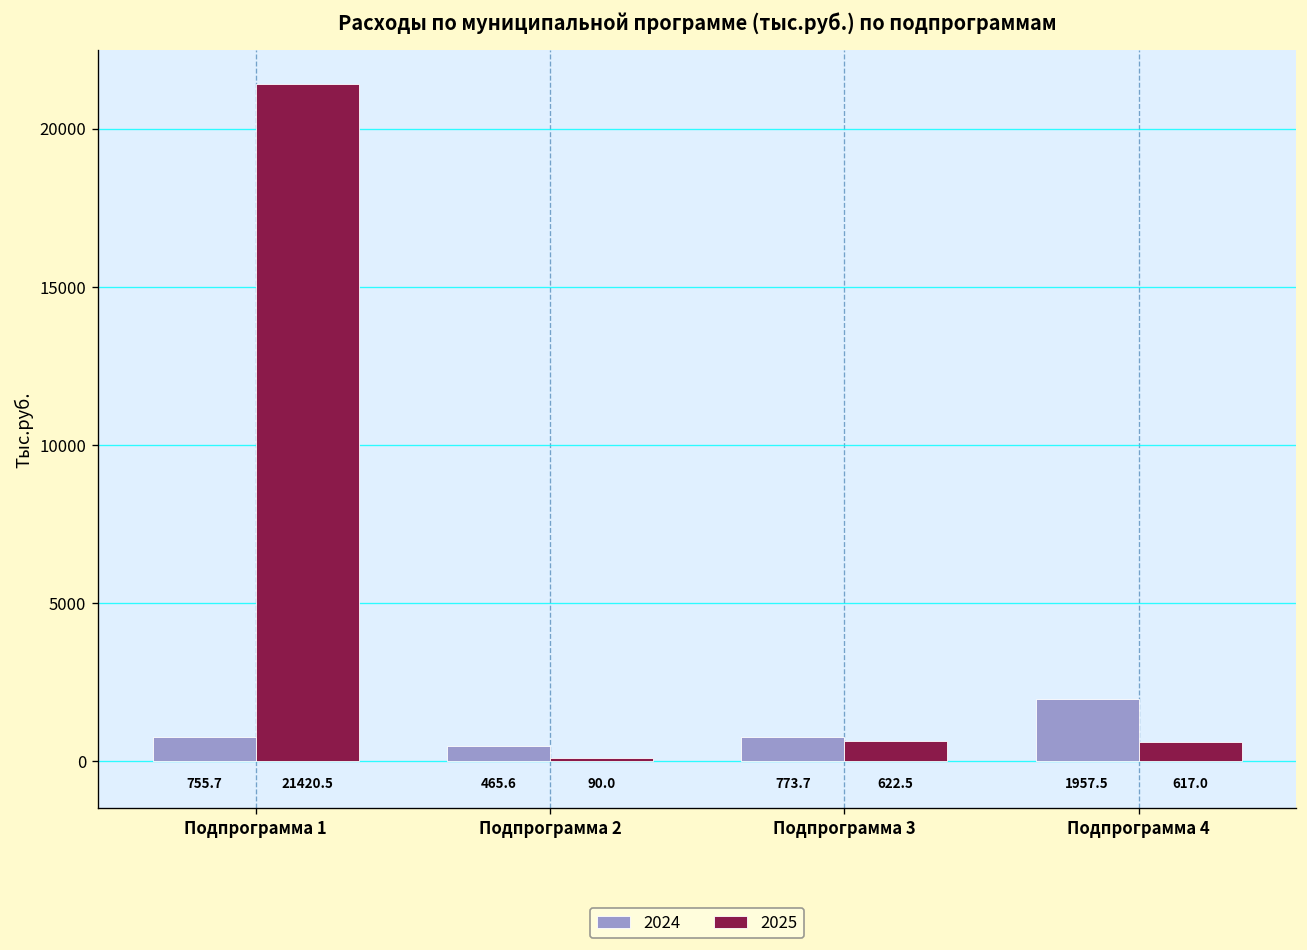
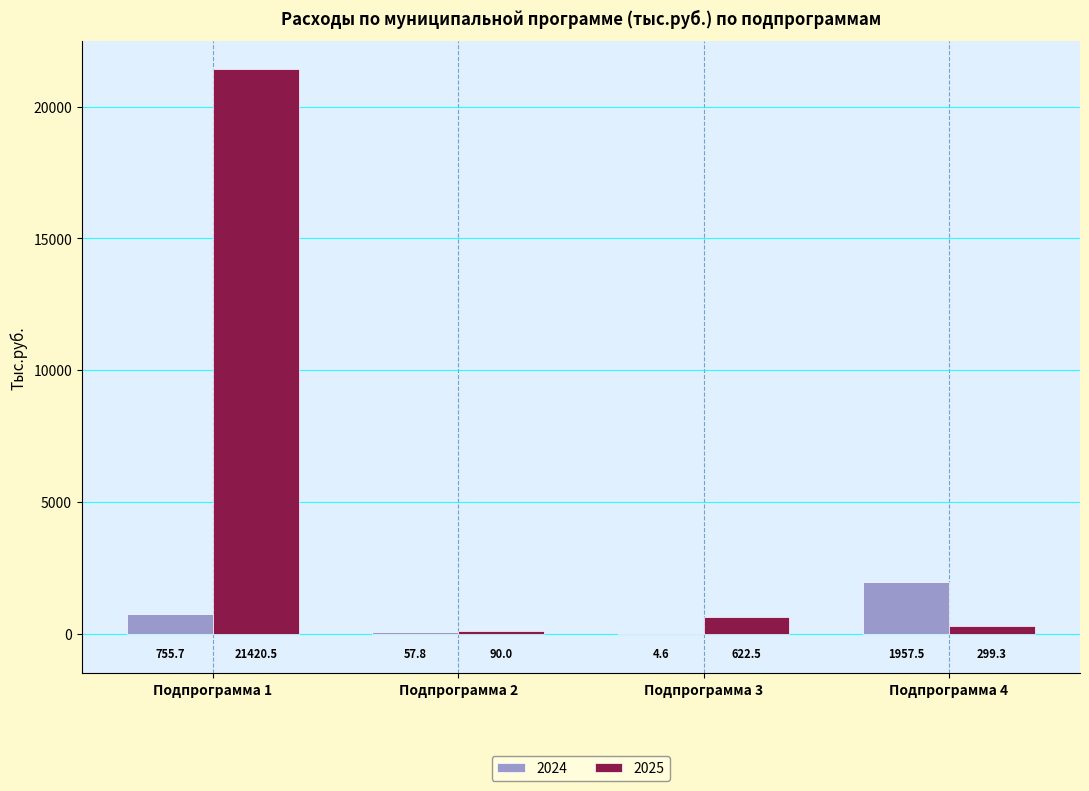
  {
    "2024": {
-     "Подпрограмма 2": 465.6,
-     "Подпрограмма 3": 773.7
+     "Подпрограмма 2": 57.8,
+     "Подпрограмма 3": 4.6
    },
    "2025": {
      "Подпрограмма 2": 90.0,
-     "Подпрограмма 4": 617.0
+     "Подпрограмма 4": 299.3
    }
  }
